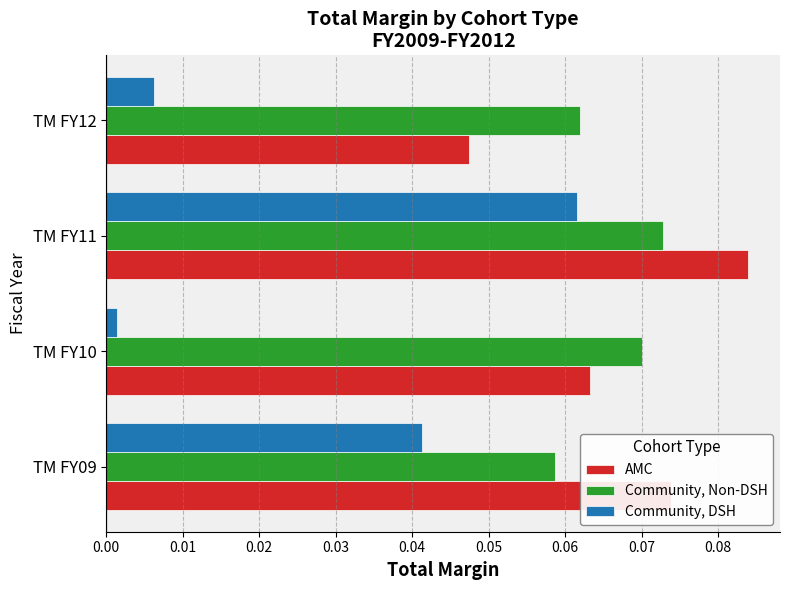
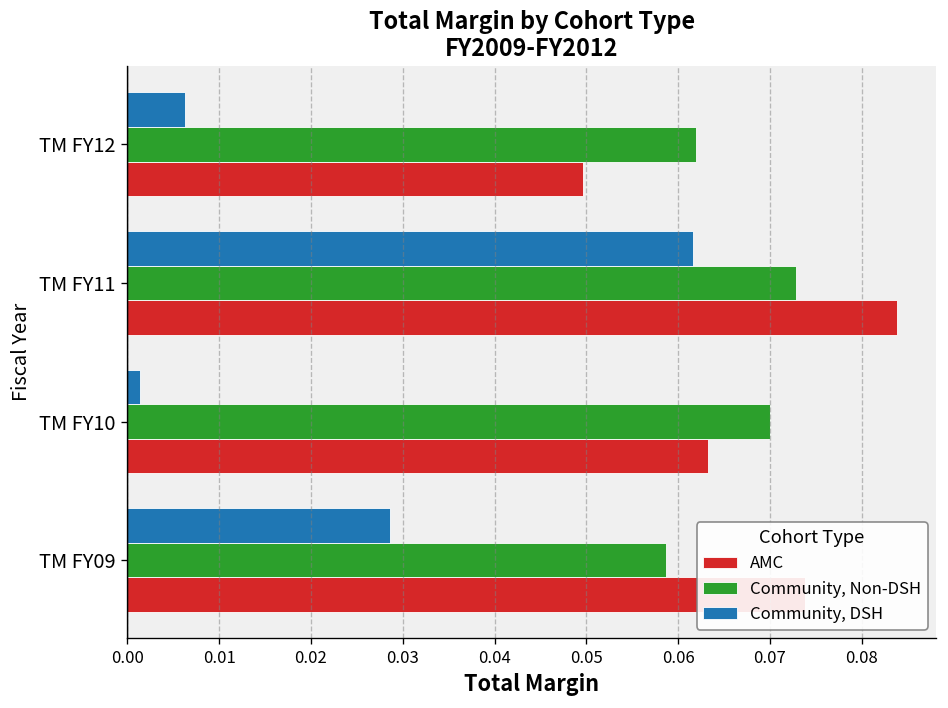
  {
    "AMC": {
-     "TM FY12": 0.047,
+     "TM FY12": 0.050,
      "TM FY11": 0.084,
      "TM FY10": 0.063
    },
    "Community, Non-DSH": {
      "TM FY12": 0.062,
      "TM FY11": 0.073,
      "TM FY10": 0.070,
      "TM FY09": 0.059
    },
    "Community, DSH": {
      "TM FY12": 0.006,
      "TM FY11": 0.062,
      "TM FY10": 0.001,
-     "TM FY09": 0.041
+     "TM FY09": 0.029
    }
  }
